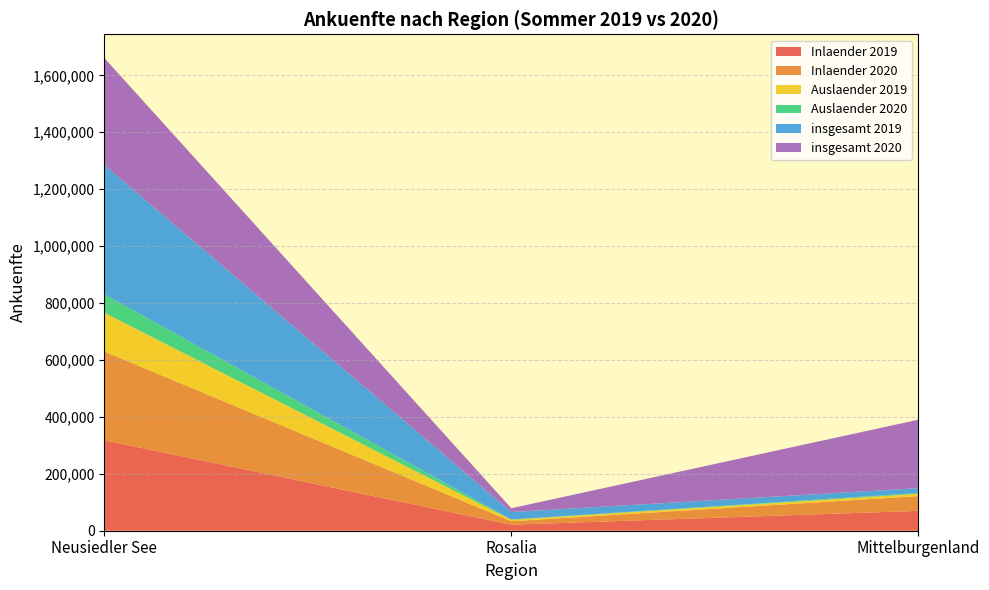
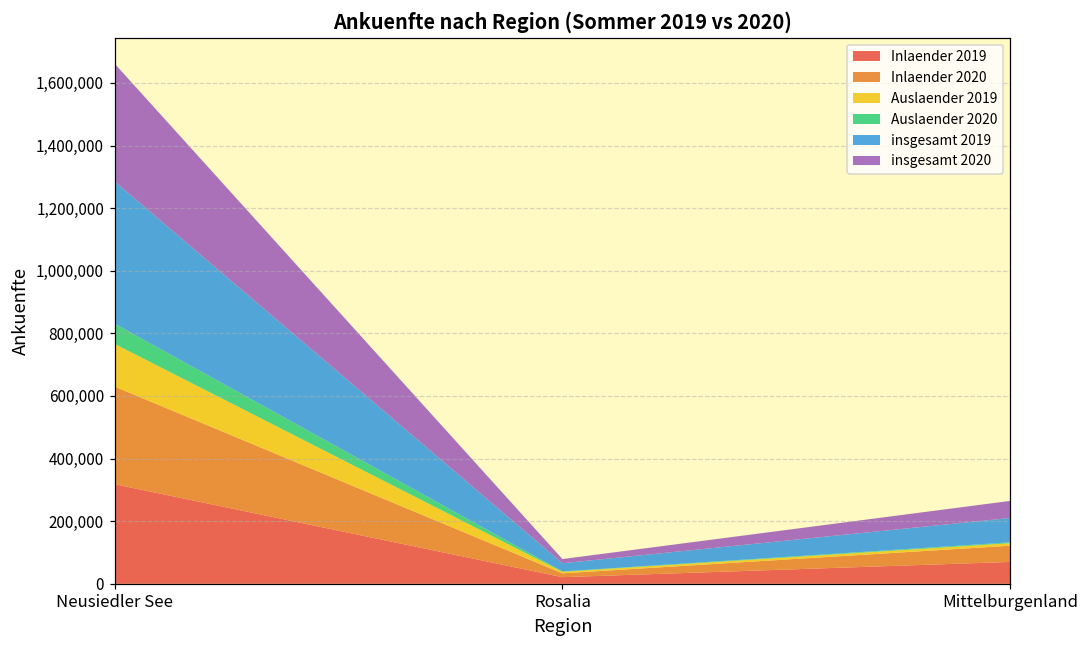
  {
    "Auslaender 2019": {
      "Neusiedler See": "140,000"
    },
    "Auslaender 2020": {
      "Neusiedler See": "60,000"
    },
    "insgesamt 2019": {
      "Neusiedler See": "450,000",
      "Rosalia": "30,000",
-     "Mittelburgenland": "20,000"
+     "Mittelburgenland": "80,000"
    },
    "insgesamt 2020": {
      "Neusiedler See": "380,000",
      "Rosalia": "10,000",
-     "Mittelburgenland": "240,000"
+     "Mittelburgenland": "50,000"
    }
  }
